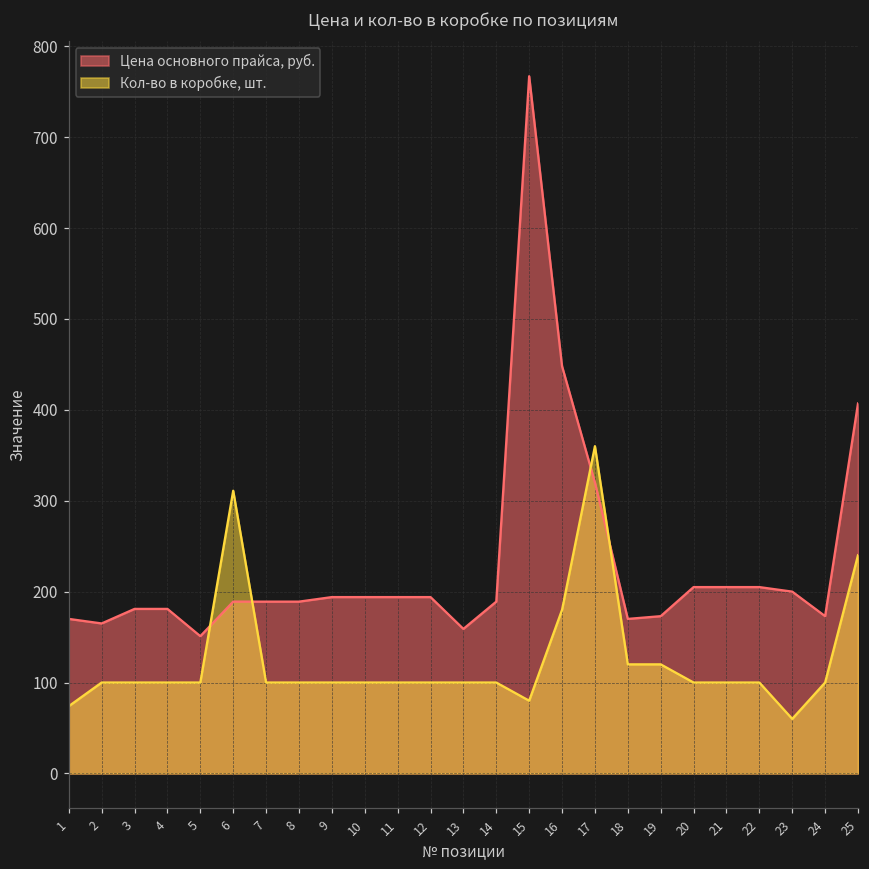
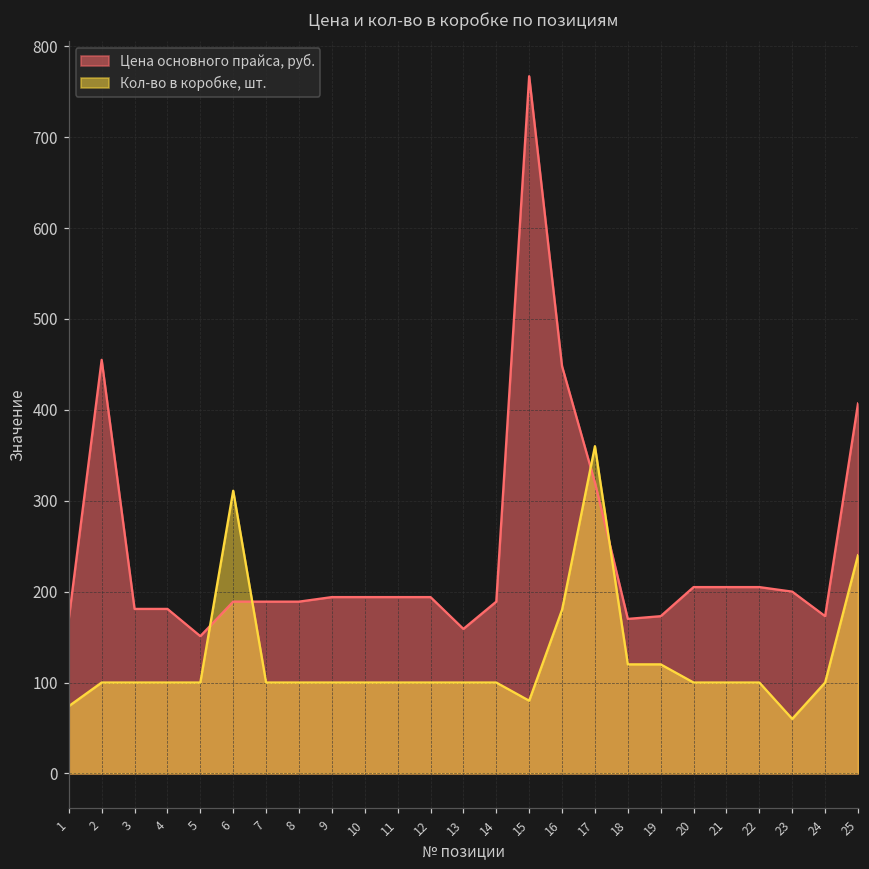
  {
    "Цена основного прайса, руб.": {
      "1": 170,
-     "2": 170,
+     "2": 460,
      "3": 180,
      "4": 180,
      "5": 150,
      "6": 190,
      "7": 190,
      "8": 190,
      "9": 190,
      "10": 190,
      "11": 190,
      "12": 190,
      "13": 160,
      "14": 190,
      "15": 770,
      "16": 450,
      "17": 320,
      "18": 170,
      "19": 170,
      "20": 210,
      "21": 210,
      "22": 210,
      "23": 200,
      "24": 170,
      "25": 410
    },
    "Кол-во в коробке, шт.": {
      "1": 70,
      "2": 100,
      "3": 100,
      "4": 100,
      "5": 100,
      "6": 310,
      "7": 100,
      "8": 100,
      "9": 100,
      "10": 100,
      "11": 100,
      "12": 100,
      "13": 100,
      "14": 100,
      "15": 80,
      "16": 180,
      "17": 360,
      "18": 120,
      "19": 120,
      "20": 100,
      "21": 100,
      "22": 100,
      "23": 60,
      "24": 100,
      "25": 240
    }
  }
